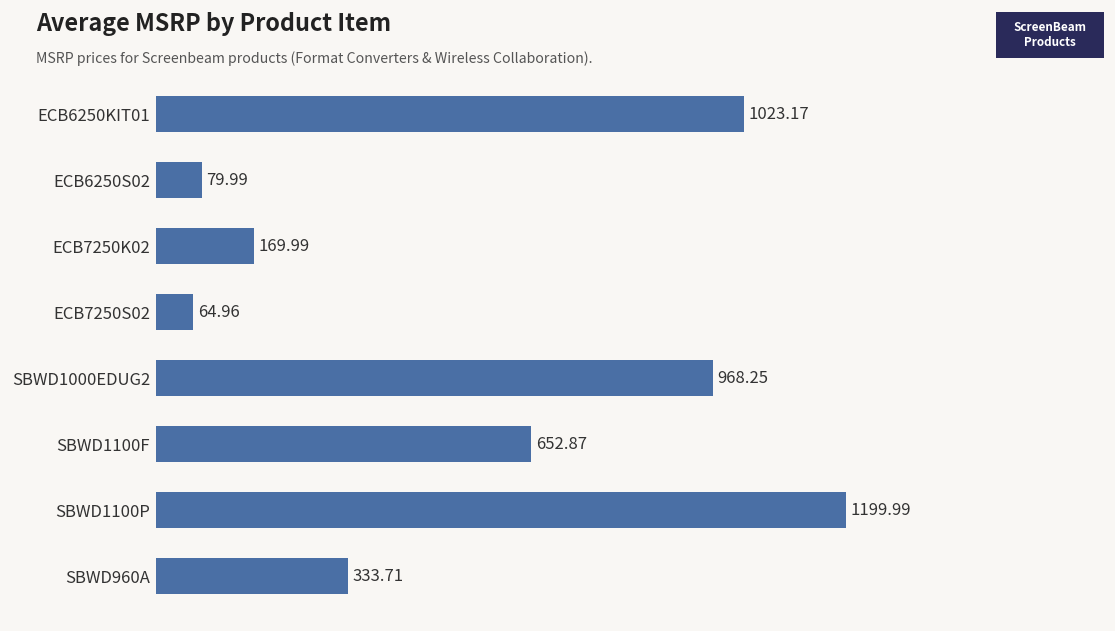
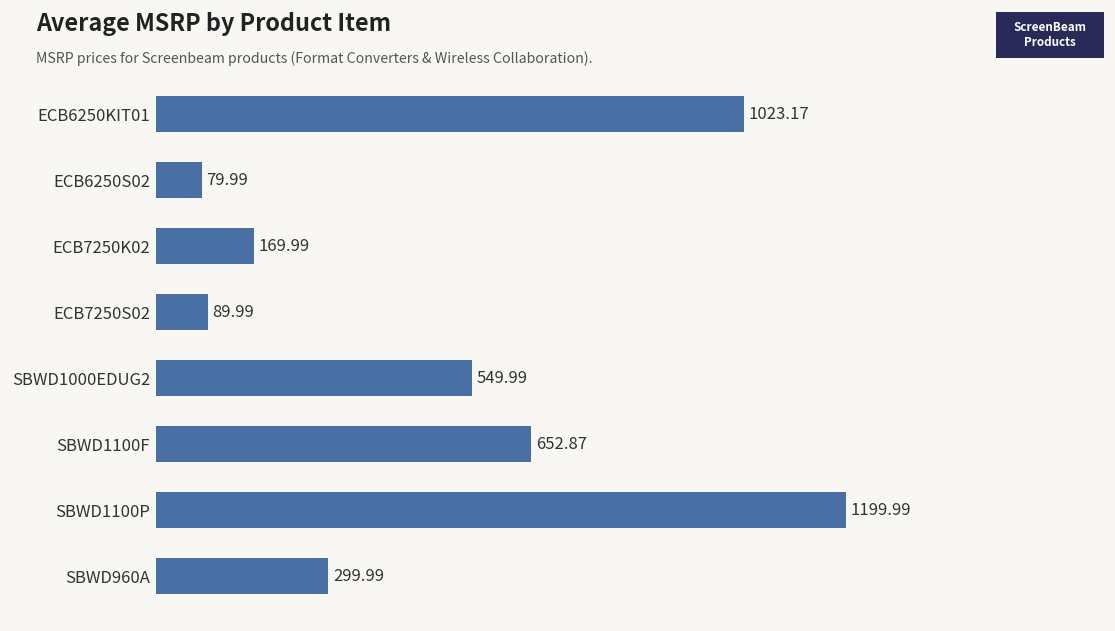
  {
    "ECB6250KIT01": 1023.17,
    "ECB6250S02": 79.99,
    "ECB7250K02": 169.99,
-   "ECB7250S02": 64.96,
-   "SBWD1000EDUG2": 968.25,
+   "ECB7250S02": 89.99,
+   "SBWD1000EDUG2": 549.99,
    "SBWD1100F": 652.87,
    "SBWD1100P": 1199.99,
-   "SBWD960A": 333.71
+   "SBWD960A": 299.99
  }
